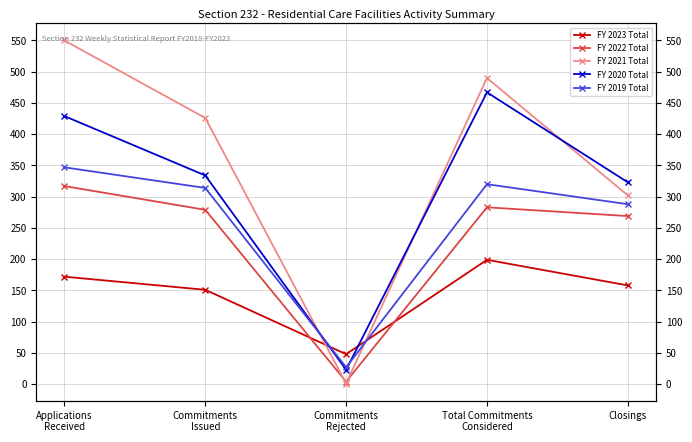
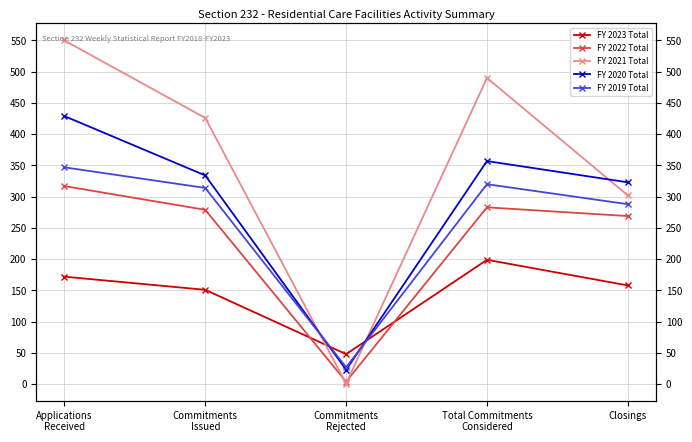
  {
    "FY 2023 Total": {
      "Applications Received": 170,
      "Commitments Issued": 150,
      "Commitments Rejected": 50,
      "Total Commitments Considered": 200,
      "Closings": 160
    },
    "FY 2022 Total": {
      "Applications Received": 320,
      "Commitments Issued": 280,
      "Total Commitments Considered": 280,
      "Closings": 270
    },
    "FY 2021 Total": {
      "Commitments Issued": 430,
      "Total Commitments Considered": 490,
      "Closings": 300
    },
    "FY 2020 Total": {
      "Applications Received": 430,
      "Commitments Issued": 330,
-     "Total Commitments Considered": 470,
+     "Total Commitments Considered": 360,
      "Closings": 320
    },
    "FY 2019 Total": {
      "Applications Received": 350,
      "Commitments Issued": 310,
      "Total Commitments Considered": 320,
      "Closings": 290
    }
  }
